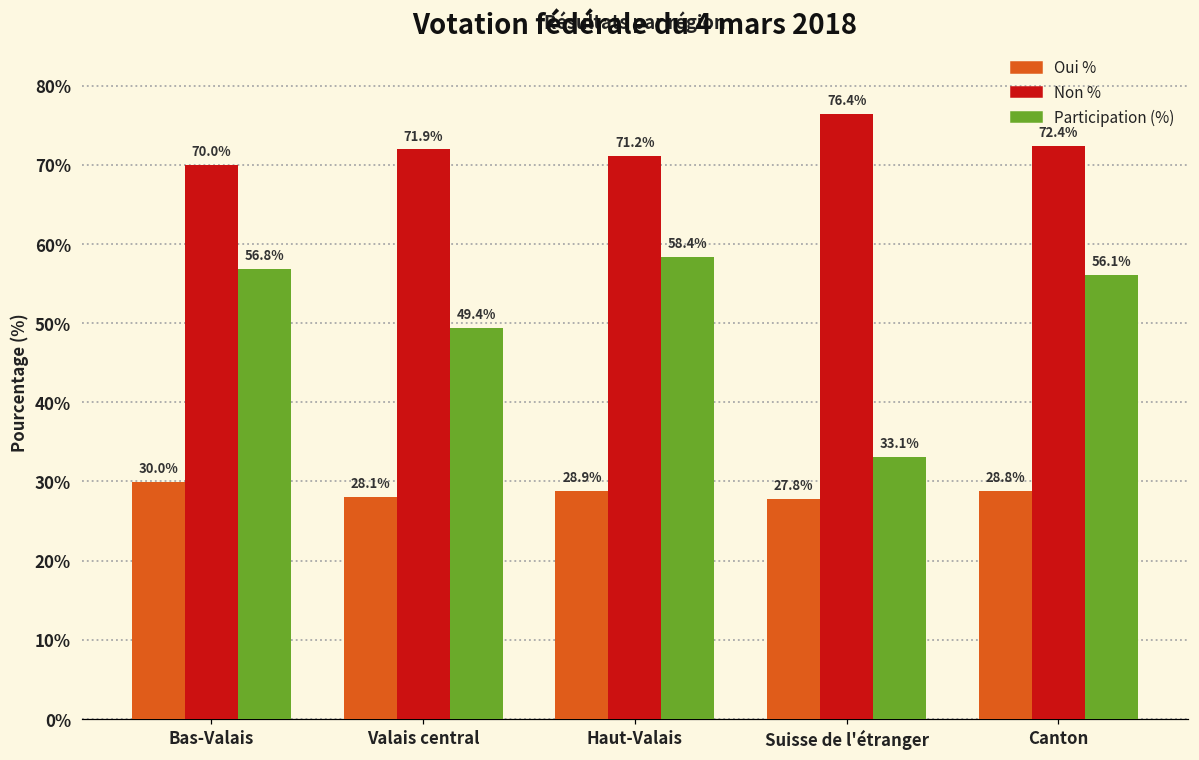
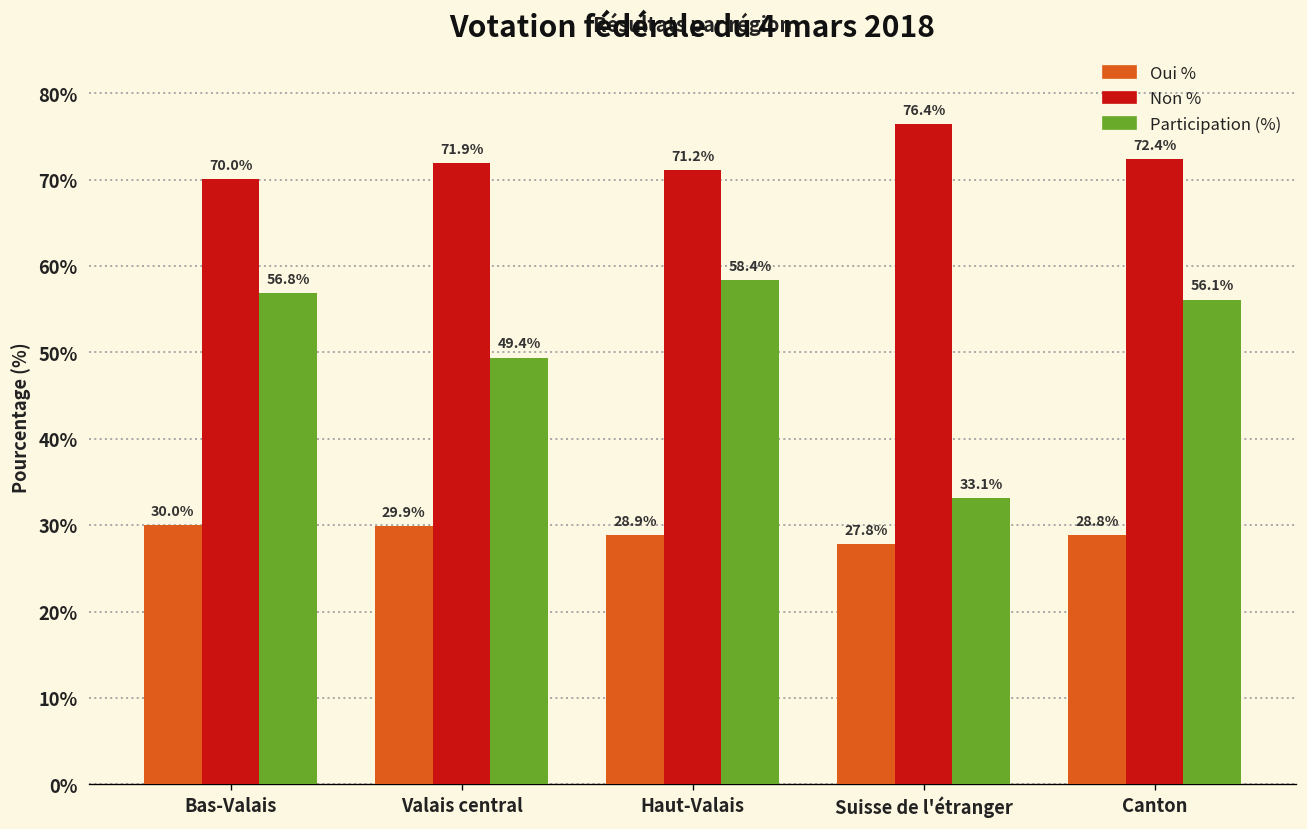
  {
    "Oui %": {
      "Bas-Valais": "30.0%",
-     "Valais central": "28.1%",
+     "Valais central": "29.9%",
      "Haut-Valais": "28.9%",
      "Suisse de l'étranger": "27.8%",
      "Canton": "28.8%"
    },
    "Non %": {
      "Bas-Valais": "70.0%",
      "Valais central": "71.9%",
      "Haut-Valais": "71.2%",
      "Suisse de l'étranger": "76.4%",
      "Canton": "72.4%"
    },
    "Participation (%)": {
      "Bas-Valais": "56.8%",
      "Valais central": "49.4%",
      "Haut-Valais": "58.4%",
      "Suisse de l'étranger": "33.1%",
      "Canton": "56.1%"
    }
  }
